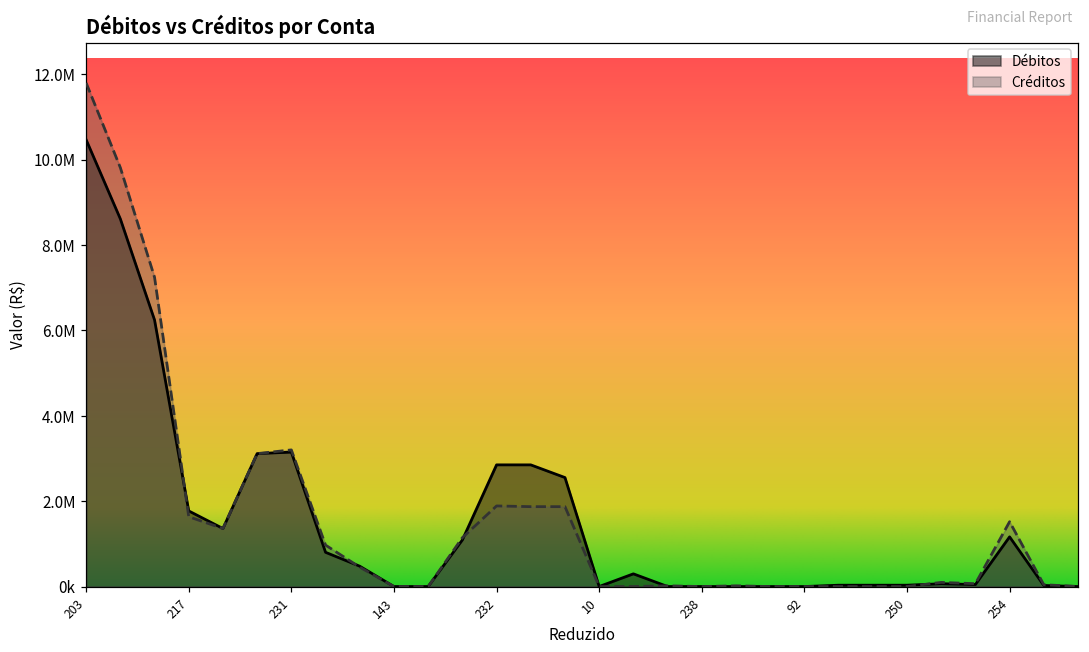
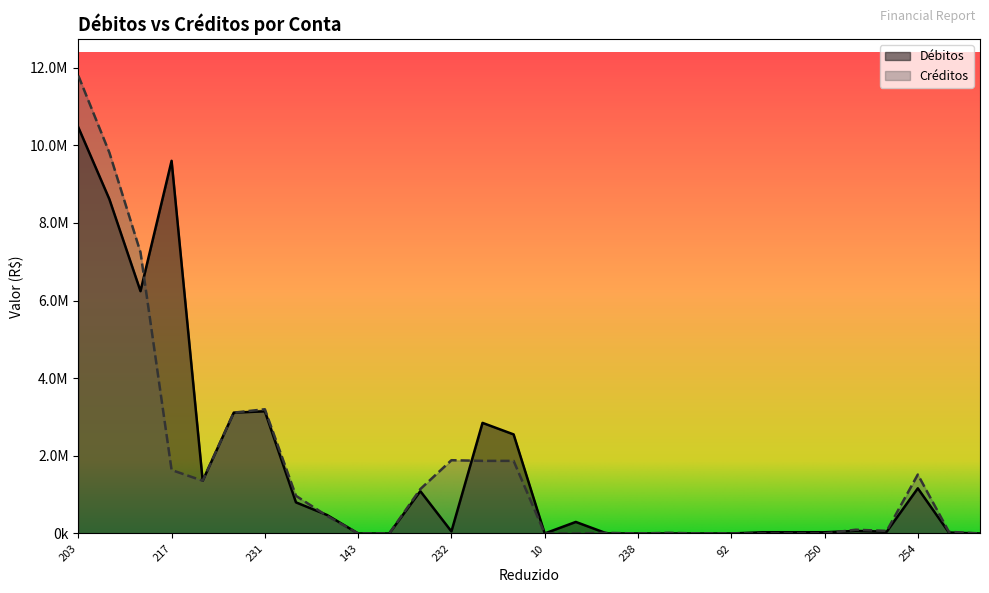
  {
    "Débitos": {
      "203": 10500000,
-     "217": 1800000,
-     "232": 2800000,
+     "217": 9600000,
+     "232": 100000,
      "254": 1200000
    },
    "Créditos": {
      "203": 11800000,
      "217": 1600000,
      "232": 1900000,
      "254": 1500000
    }
  }
